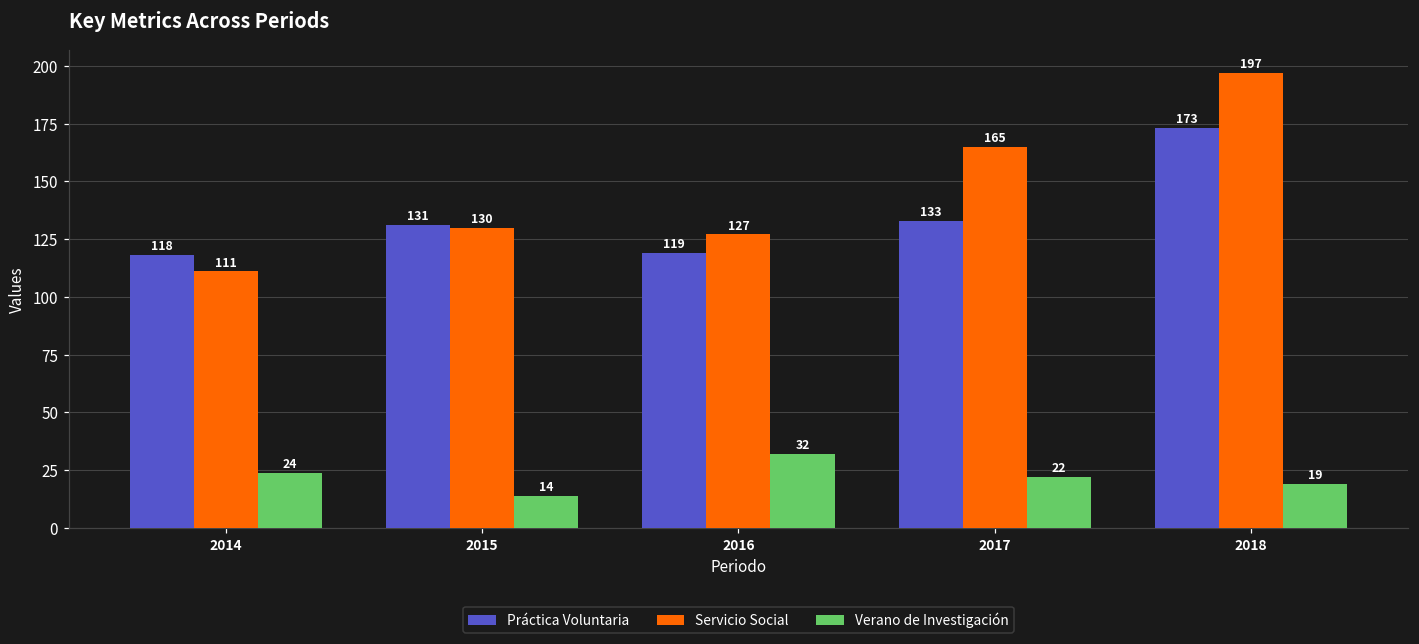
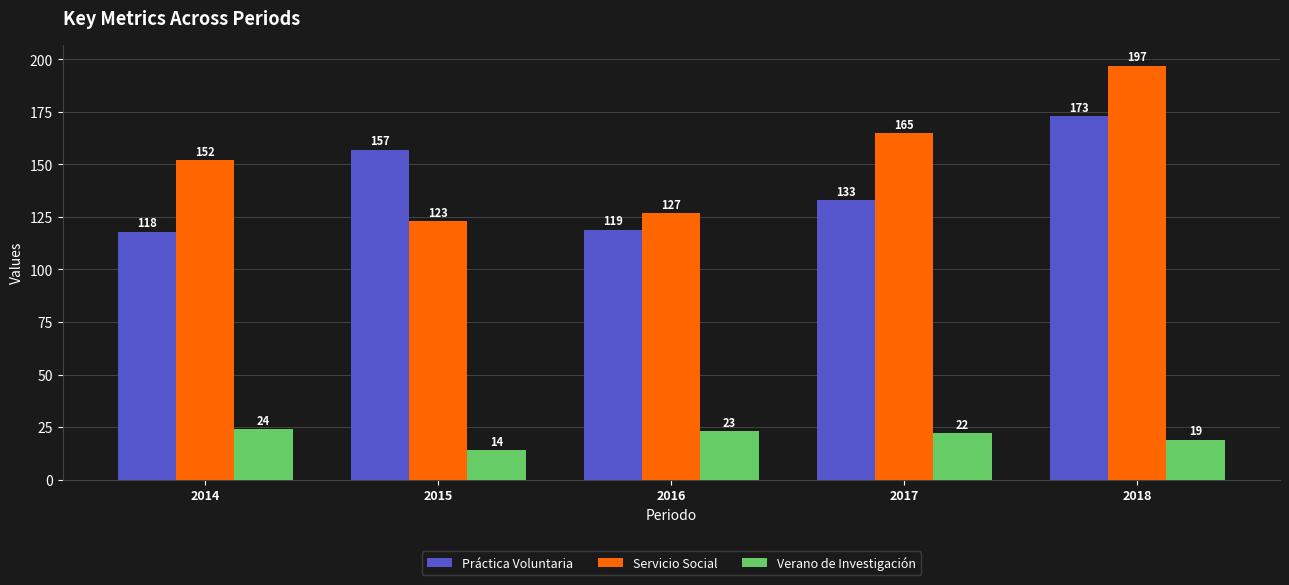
  {
    "Práctica Voluntaria": {
      "2014": 118,
-     "2015": 131,
+     "2015": 157,
      "2016": 119,
      "2017": 133,
      "2018": 173
    },
    "Servicio Social": {
-     "2014": 111,
-     "2015": 130,
+     "2014": 152,
+     "2015": 123,
      "2016": 127,
      "2017": 165,
      "2018": 197
    },
    "Verano de Investigación": {
      "2014": 24,
      "2015": 14,
-     "2016": 32,
+     "2016": 23,
      "2017": 22,
      "2018": 19
    }
  }
